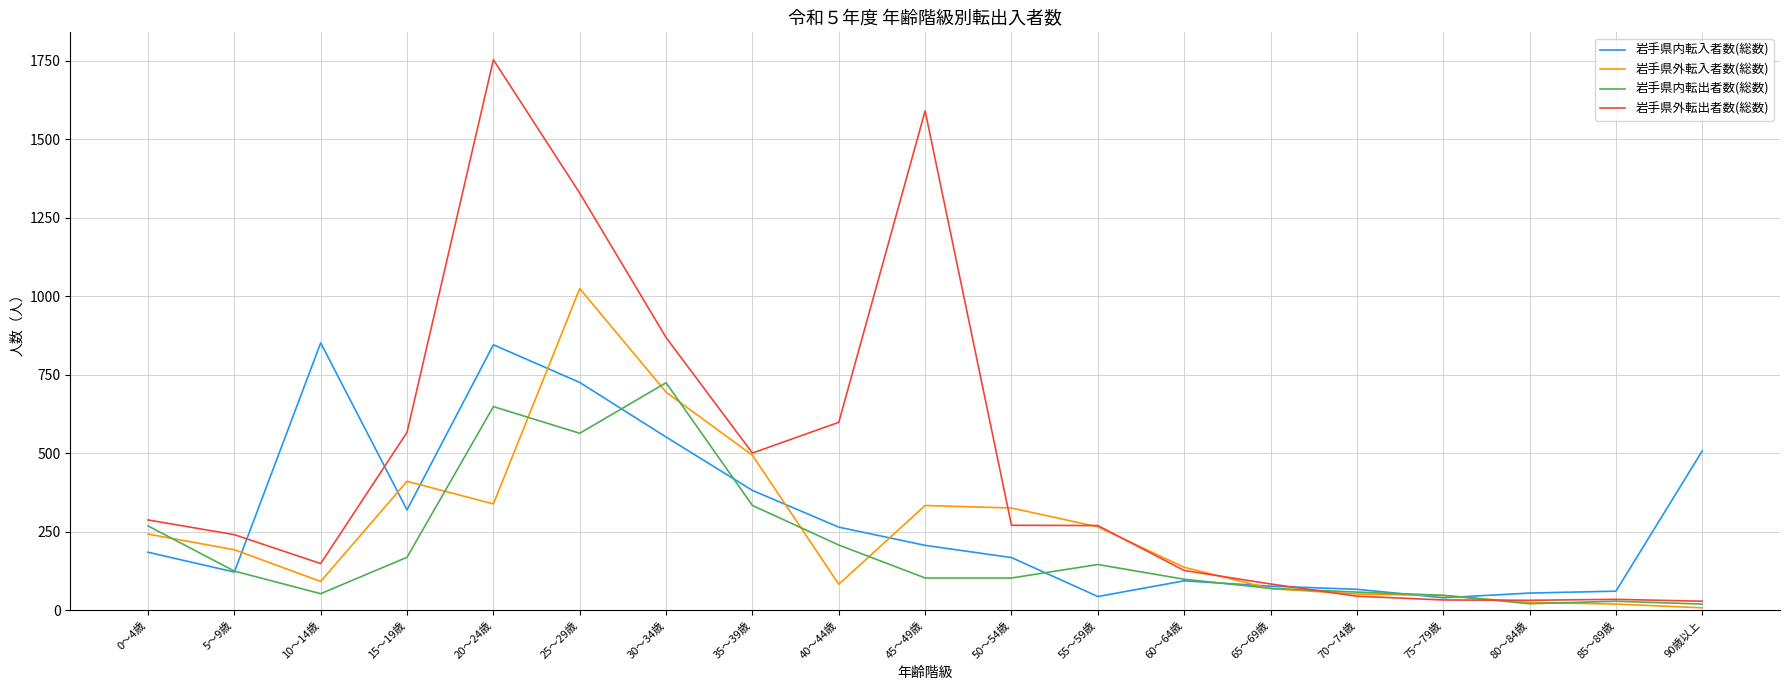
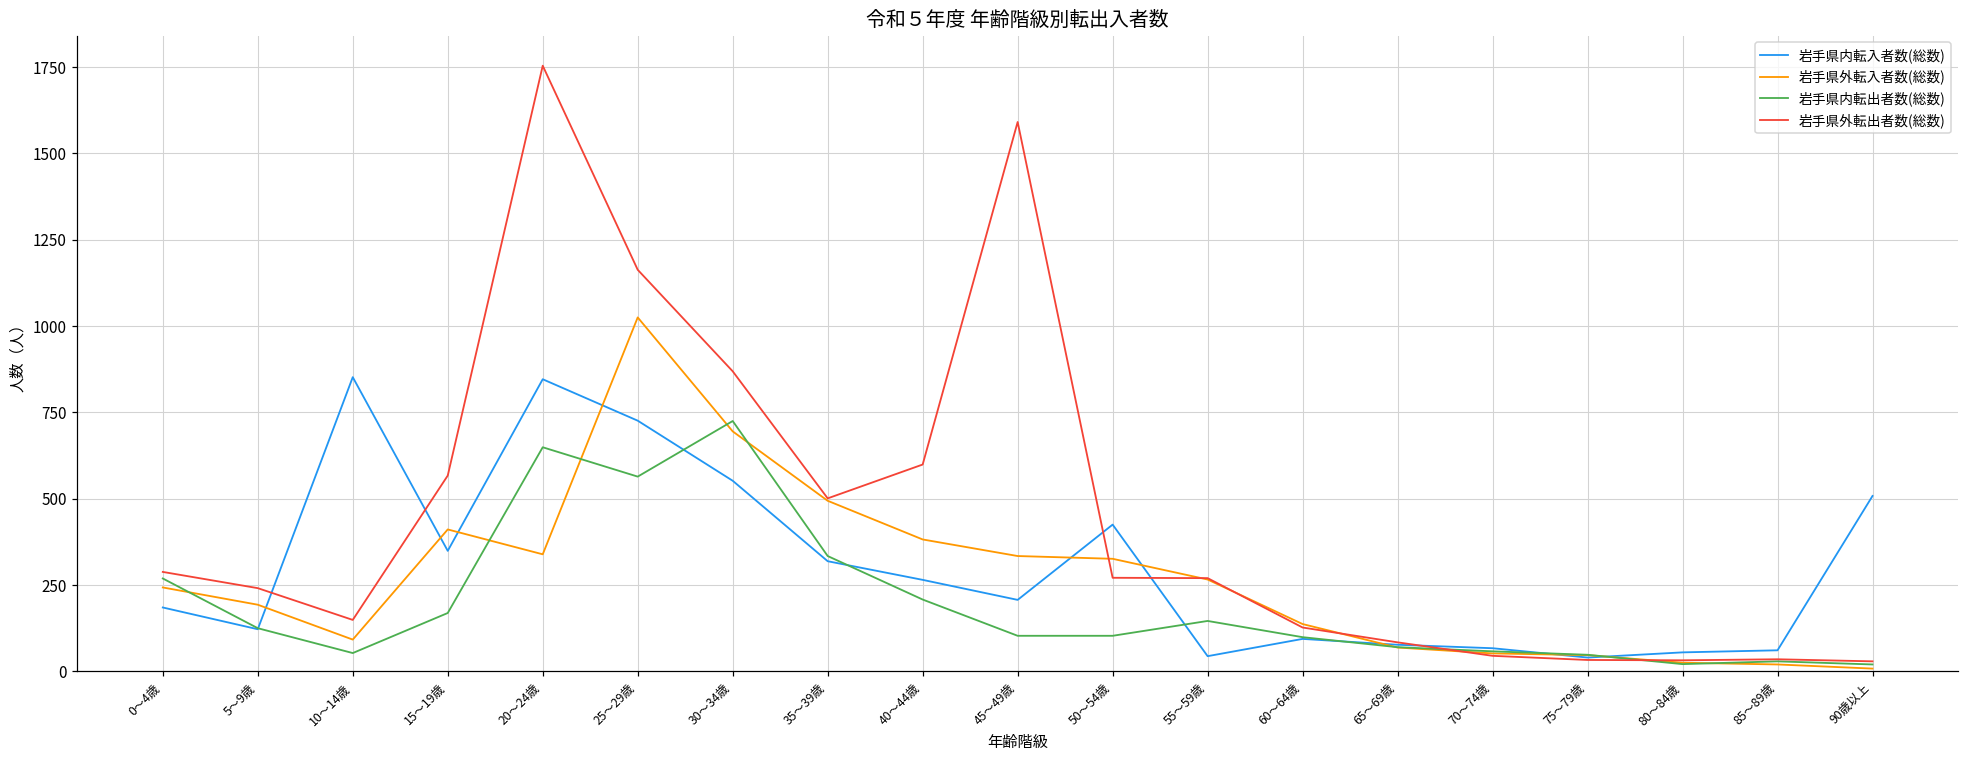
  {
    "岩手県内転入者数(総数)": {
      "0～4歳": 190,
      "10～14歳": 850,
-     "15～19歳": 320,
+     "15～19歳": 350,
      "20～24歳": 850,
      "25～29歳": 730,
      "30～34歳": 550,
-     "35～39歳": 380,
+     "35～39歳": 320,
      "40～44歳": 270,
      "45～49歳": 210,
-     "50～54歳": 170,
+     "50～54歳": 430,
      "55～59歳": 40,
      "70～74歳": 70,
      "80～84歳": 60,
      "85～89歳": 60,
      "90歳以上": 510
    },
    "岩手県外転入者数(総数)": {
      "0～4歳": 240,
      "5～9歳": 190,
      "10～14歳": 90,
      "15～19歳": 410,
      "20～24歳": 340,
      "25～29歳": 1030,
      "30～34歳": 700,
-     "40～44歳": 80,
+     "40～44歳": 380,
      "45～49歳": 330,
      "50～54歳": 330,
      "60～64歳": 140,
      "85～89歳": 20,
      "90歳以上": 10
    },
    "岩手県内転出者数(総数)": {
      "0～4歳": 270,
      "10～14歳": 50,
      "15～19歳": 170,
      "20～24歳": 650,
      "25～29歳": 560,
      "30～34歳": 730,
      "35～39歳": 330,
      "40～44歳": 210,
      "45～49歳": 100,
      "50～54歳": 100,
      "55～59歳": 150,
      "90歳以上": 20
    },
    "岩手県外転出者数(総数)": {
      "0～4歳": 290,
      "5～9歳": 240,
      "10～14歳": 150,
      "15～19歳": 570,
      "20～24歳": 1750,
-     "25～29歳": 1330,
+     "25～29歳": 1160,
      "30～34歳": 870,
      "40～44歳": 600,
      "45～49歳": 1590,
      "50～54歳": 270,
      "60～64歳": 130,
      "90歳以上": 30
    }
  }
